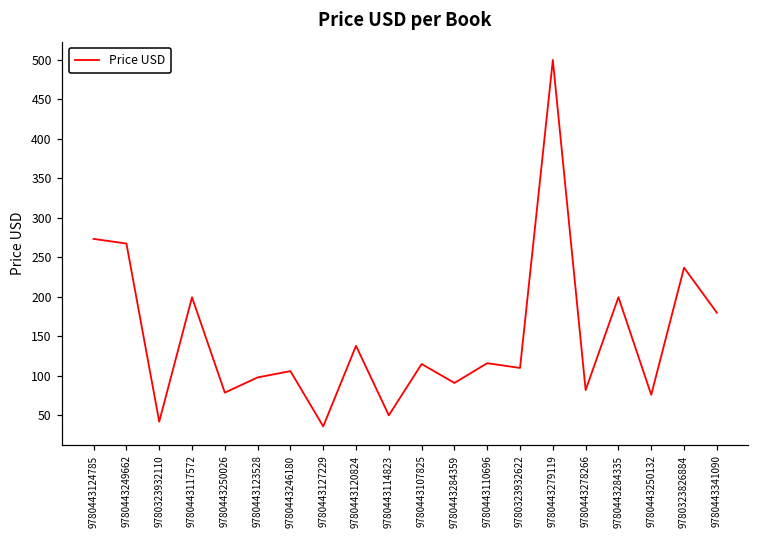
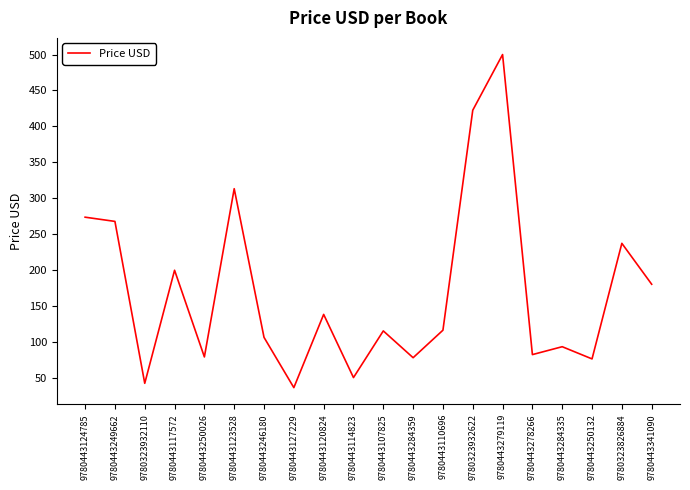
  {
    "9780443124785": 270,
    "9780443249662": 270,
    "9780323932110": 40,
    "9780443117572": 200,
    "9780443250026": 80,
-   "9780443123528": 100,
+   "9780443123528": 310,
    "9780443246180": 110,
    "9780443127229": 40,
    "9780443120824": 140,
    "9780443114823": 50,
    "9780443107825": 110,
-   "9780443284359": 90,
+   "9780443284359": 80,
    "9780443110696": 120,
-   "9780323932622": 110,
+   "9780323932622": 420,
    "9780443279119": 500,
    "9780443278266": 80,
-   "9780443284335": 200,
+   "9780443284335": 90,
    "9780443250132": 80,
    "9780323826884": 240,
    "9780443341090": 180
  }
